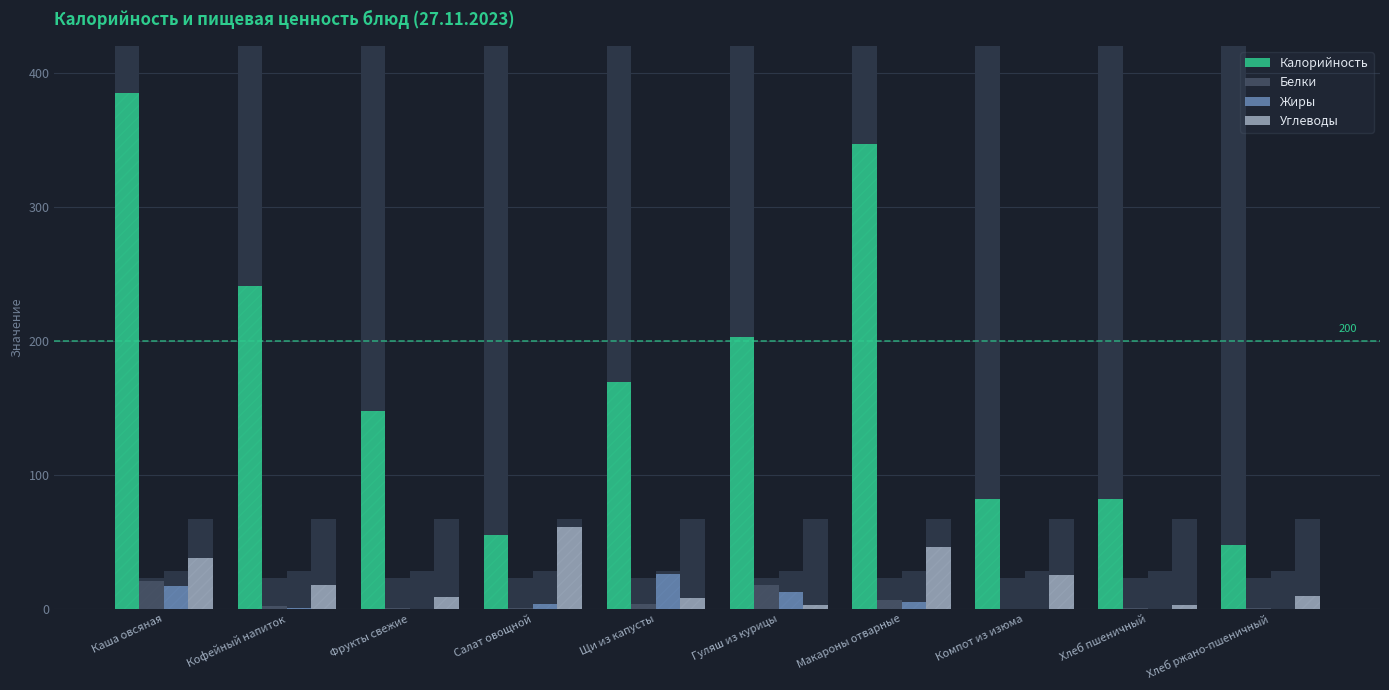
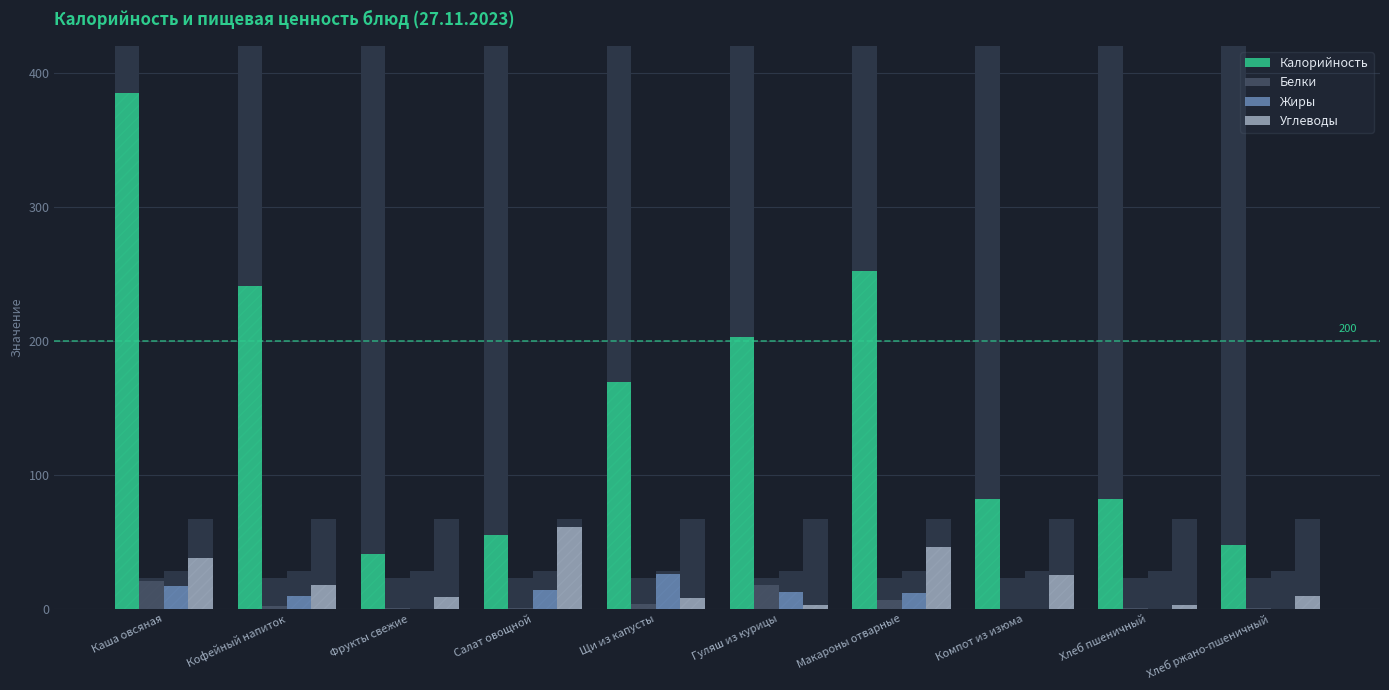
  {
    "Калорийность": {
-     "Фрукты свежие": 148,
-     "Макароны отварные": 347
+     "Фрукты свежие": 41,
+     "Макароны отварные": 252
    },
    "Жиры": {
-     "Кофейный напиток": 1,
+     "Кофейный напиток": 10,
      "Фрукты свежие": 0,
-     "Салат овощной": 4,
-     "Макароны отварные": 5,
+     "Салат овощной": 14,
+     "Макароны отварные": 12,
      "Компот из изюма": 0,
      "Хлеб пшеничный": 0,
      "Хлеб ржано-пшеничный": 0
    }
  }
